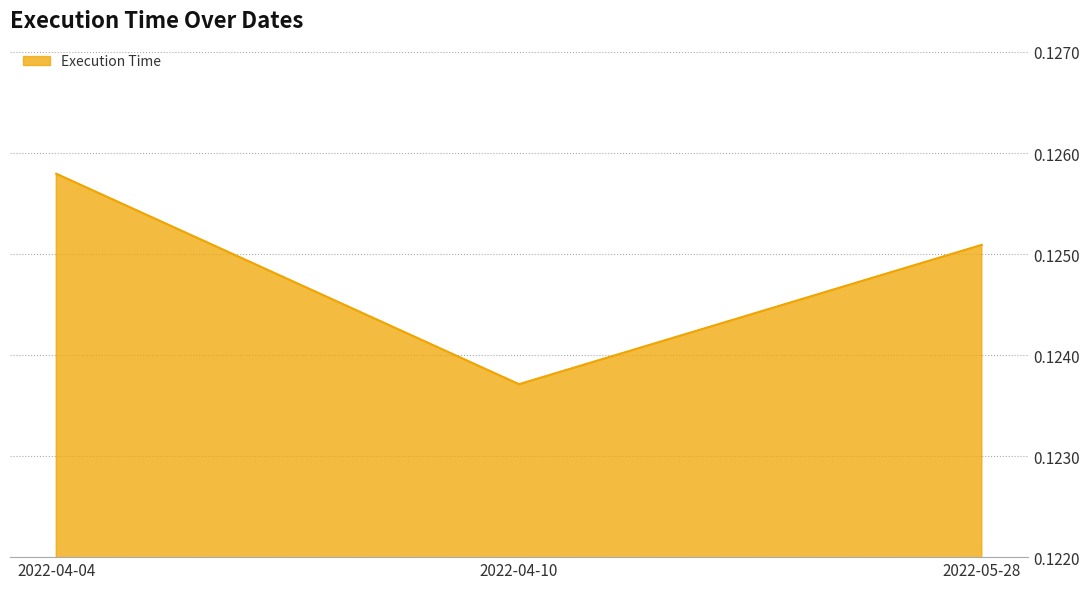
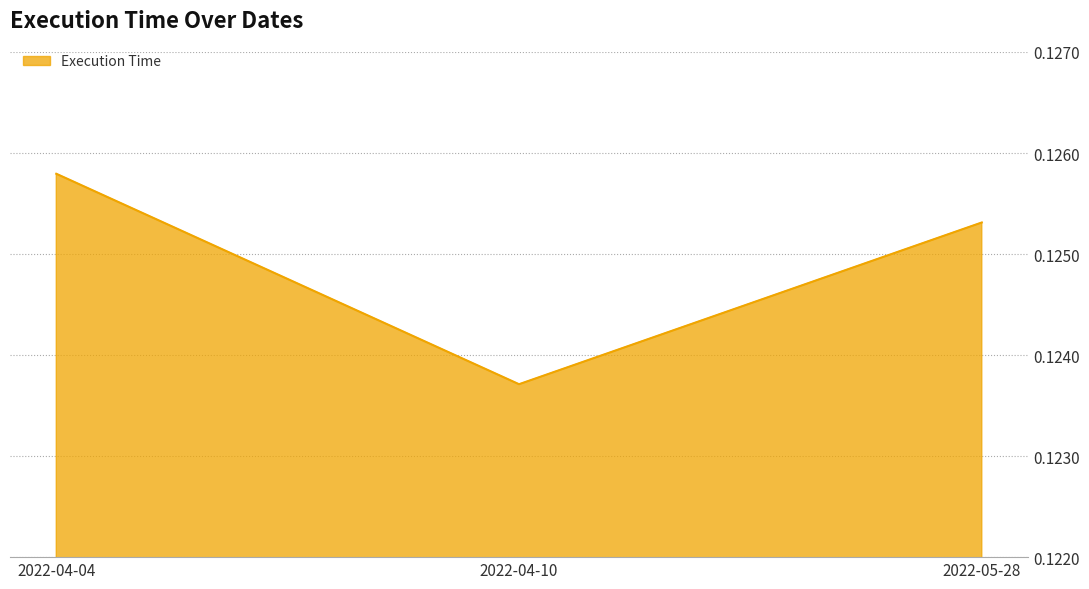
  {
    "2022-04-04": 0.12579,
    "2022-04-10": 0.12371,
-   "2022-05-28": 0.12509
+   "2022-05-28": 0.12531
  }
